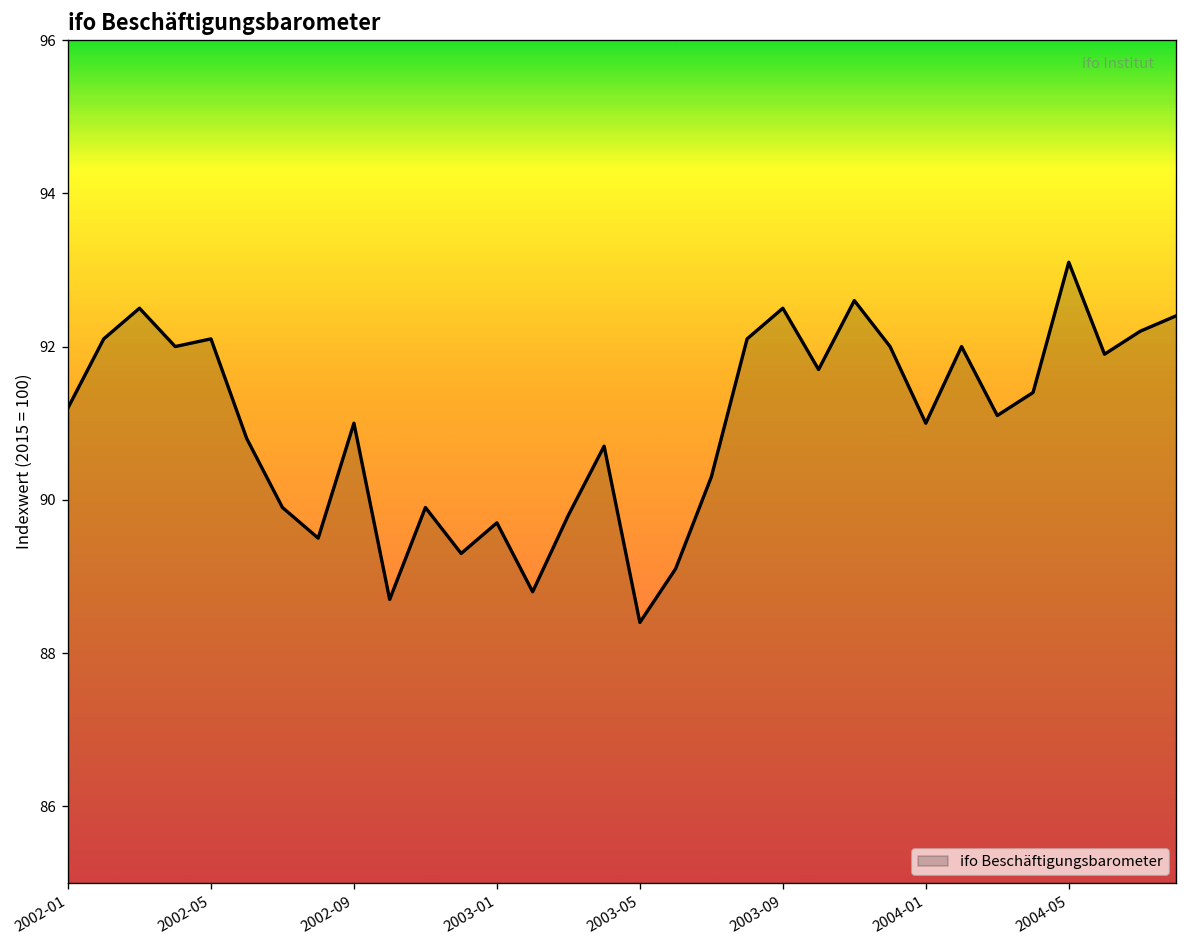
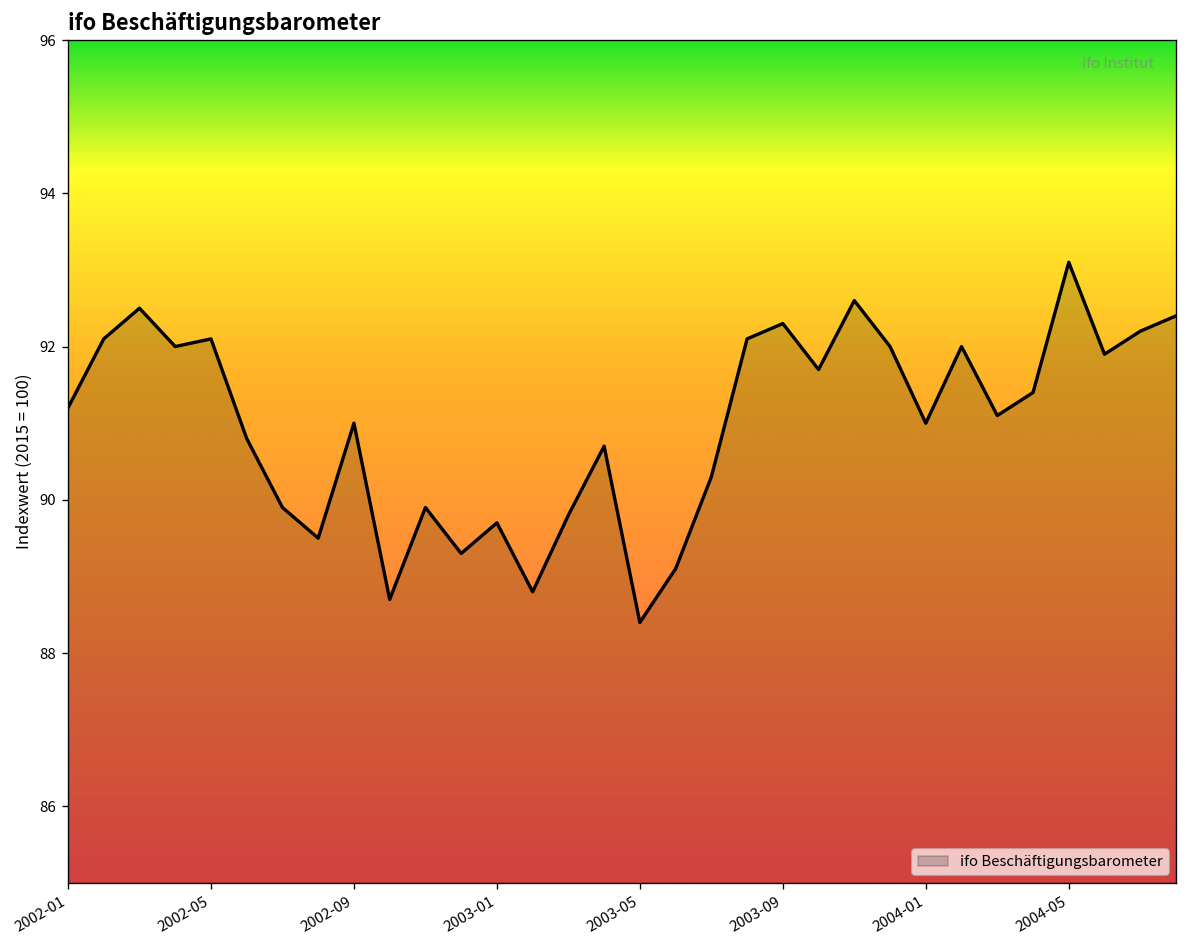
  {
    "2002-01": 91.2,
    "2002-05": 92.1,
    "2002-09": 91.0,
    "2003-01": 89.7,
    "2003-05": 88.4,
-   "2003-09": 92.5,
+   "2003-09": 92.3,
    "2004-01": 91.0,
    "2004-05": 93.1
  }
